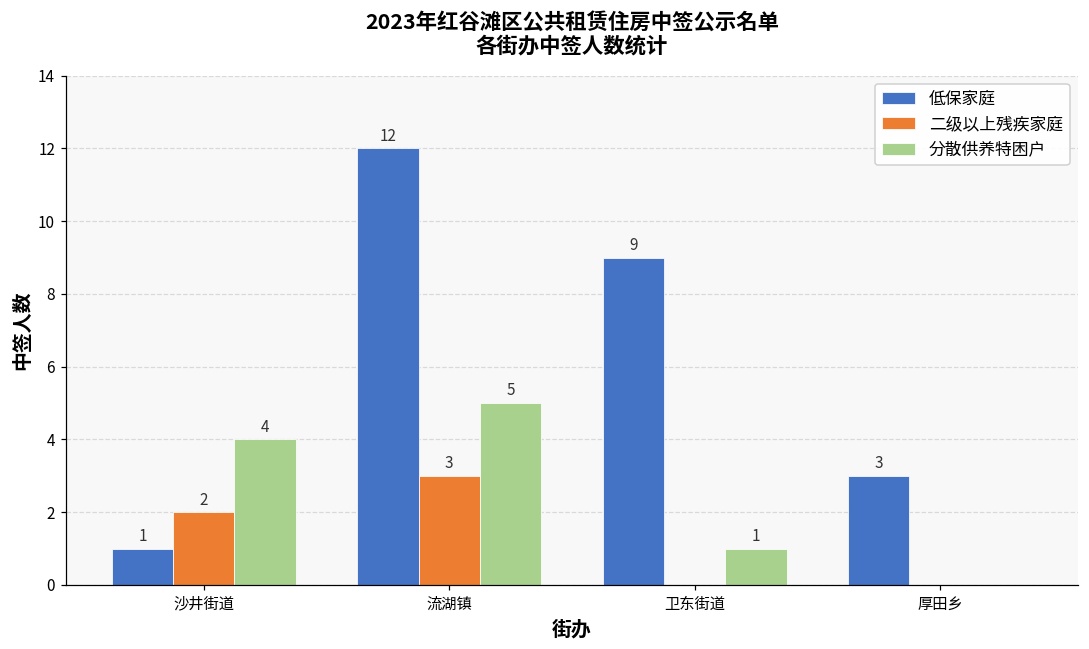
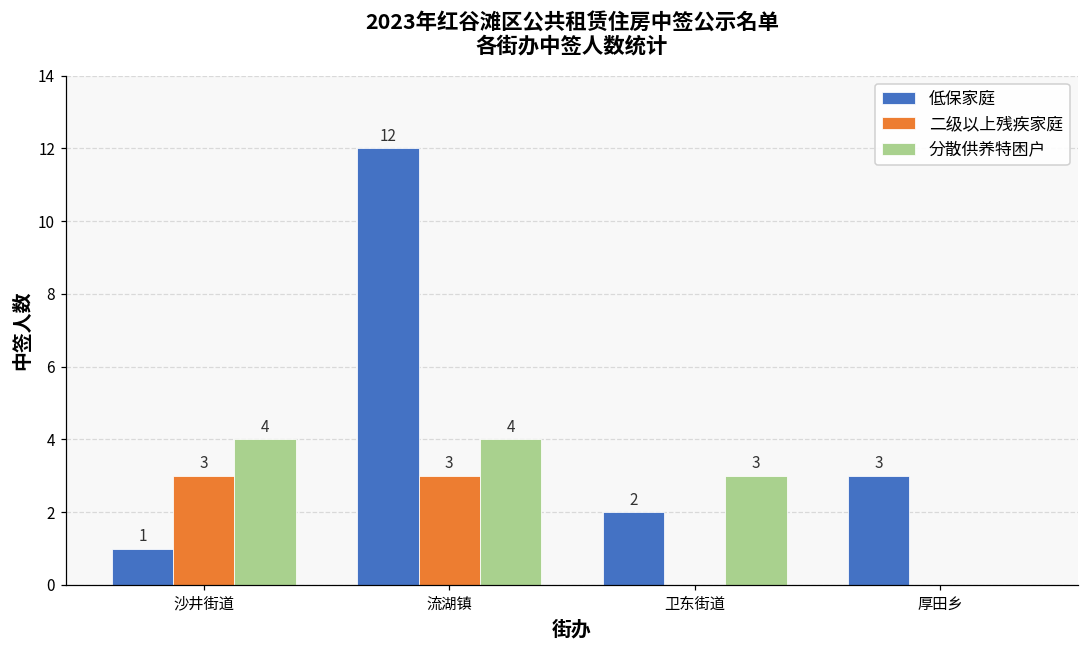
  {
    "低保家庭": {
      "沙井街道": 1,
      "流湖镇": 12,
-     "卫东街道": 9,
+     "卫东街道": 2,
      "厚田乡": 3
    },
    "二级以上残疾家庭": {
-     "沙井街道": 2,
+     "沙井街道": 3,
      "流湖镇": 3
    },
    "分散供养特困户": {
      "沙井街道": 4,
-     "流湖镇": 5,
-     "卫东街道": 1
+     "流湖镇": 4,
+     "卫东街道": 3
    }
  }
